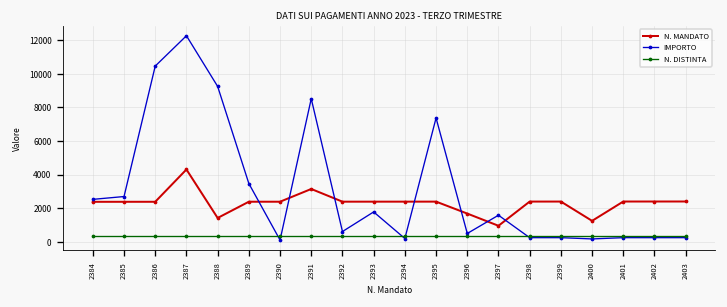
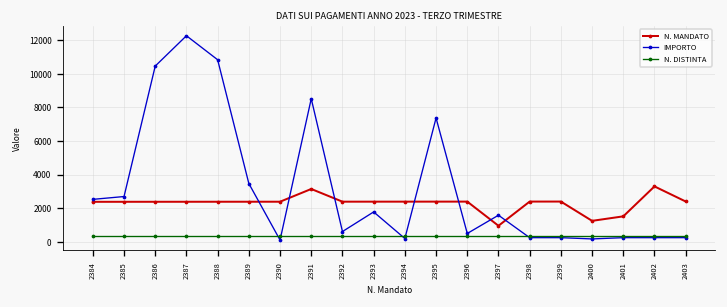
  {
    "N. MANDATO": {
      "2385": 2400,
      "2386": 2400,
-     "2387": 4300,
-     "2388": 1400,
+     "2387": 2400,
+     "2388": 2400,
      "2389": 2400,
      "2390": 2400,
      "2391": 3100,
      "2392": 2400,
      "2393": 2400,
      "2394": 2400,
      "2395": 2400,
-     "2396": 1700,
+     "2396": 2400,
      "2397": 1000,
      "2398": 2400,
      "2399": 2400,
      "2400": 1300,
-     "2401": 2400,
-     "2402": 2400,
+     "2401": 1500,
+     "2402": 3300,
      "2403": 2400
    },
    "IMPORTO": {
      "2385": 2700,
      "2386": 10500,
      "2387": 12300,
-     "2388": 9300,
+     "2388": 10800,
      "2389": 3500,
      "2390": 100,
      "2391": 8500,
      "2392": 600,
      "2393": 1800,
      "2395": 7400,
      "2397": 1600
    },
    "N. DISTINTA": {
      "2384": 300,
      "2385": 300,
      "2386": 300,
      "2387": 300,
      "2388": 300,
      "2389": 300,
      "2390": 300,
      "2391": 300,
      "2392": 300,
      "2393": 300,
      "2395": 300,
      "2397": 300
    }
  }
